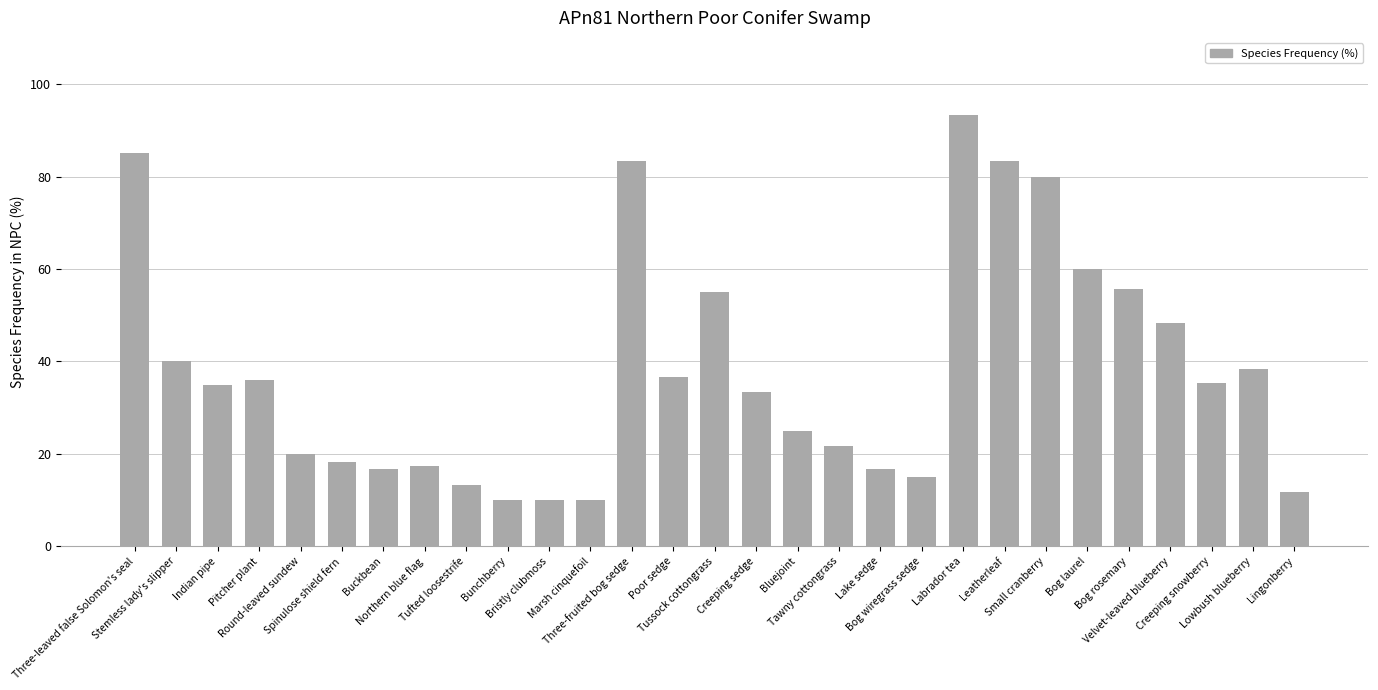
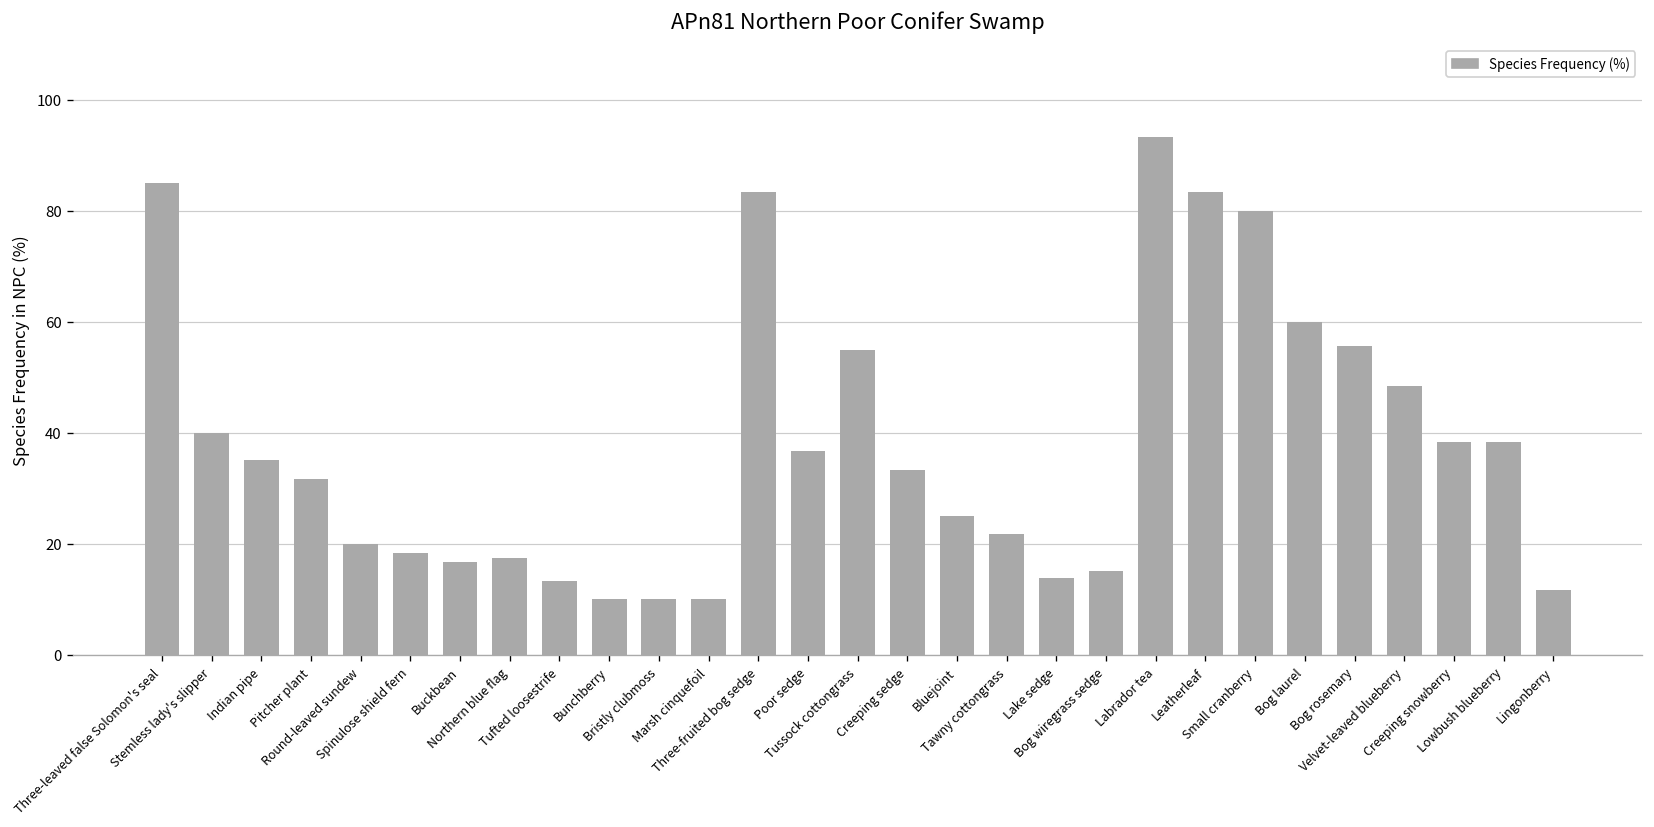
  {
    "Three-leaved false Solomon's seal": 85,
    "Stemless lady's slipper": 40,
    "Indian pipe": 35,
-   "Pitcher plant": 36,
+   "Pitcher plant": 32,
    "Round-leaved sundew": 20,
    "Spinulose shield fern": 18,
    "Buckbean": 17,
    "Northern blue flag": 17,
    "Tufted loosestrife": 13,
    "Bunchberry": 10,
    "Bristly clubmoss": 10,
    "Marsh cinquefoil": 10,
    "Three-fruited bog sedge": 83,
    "Poor sedge": 37,
    "Tussock cottongrass": 55,
    "Creeping sedge": 33,
    "Bluejoint": 25,
    "Tawny cottongrass": 22,
-   "Lake sedge": 17,
+   "Lake sedge": 14,
    "Bog wiregrass sedge": 15,
    "Labrador tea": 93,
    "Leatherleaf": 83,
    "Small cranberry": 80,
    "Bog laurel": 60,
    "Bog rosemary": 56,
    "Velvet-leaved blueberry": 48,
-   "Creeping snowberry": 35,
+   "Creeping snowberry": 38,
    "Lowbush blueberry": 38,
    "Lingonberry": 12
  }
